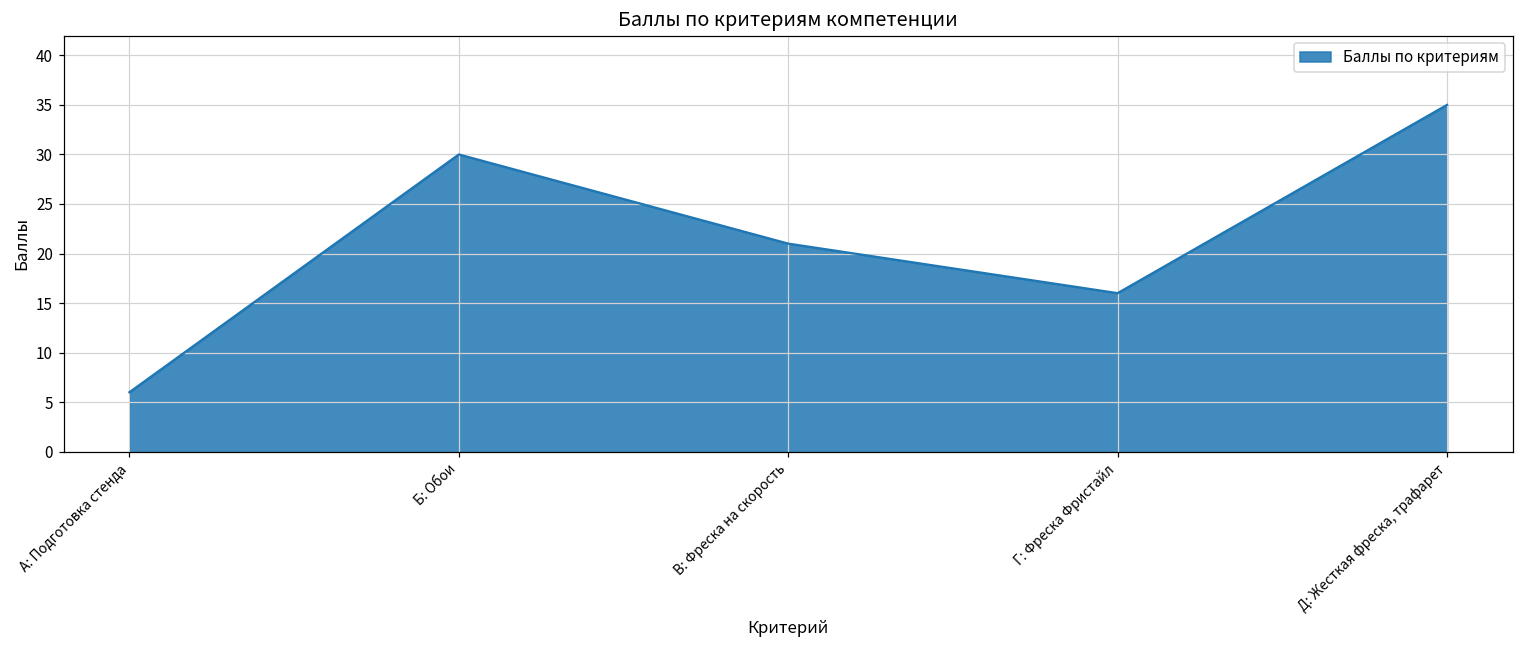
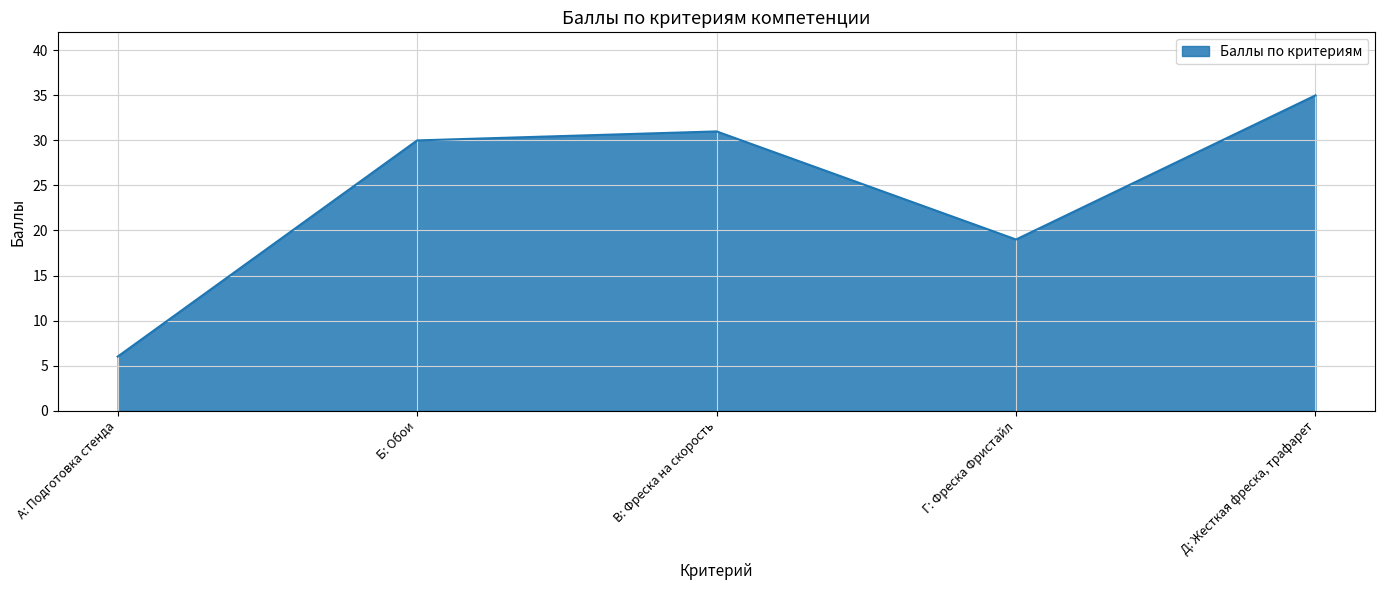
  {
    "А: Подготовка стенда": 6,
    "Б: Обои": 30,
-   "В: Фреска на скорость": 21,
-   "Г: Фреска Фристайл": 16,
+   "В: Фреска на скорость": 31,
+   "Г: Фреска Фристайл": 19,
    "Д: Жесткая фреска, трафарет": 35
  }
